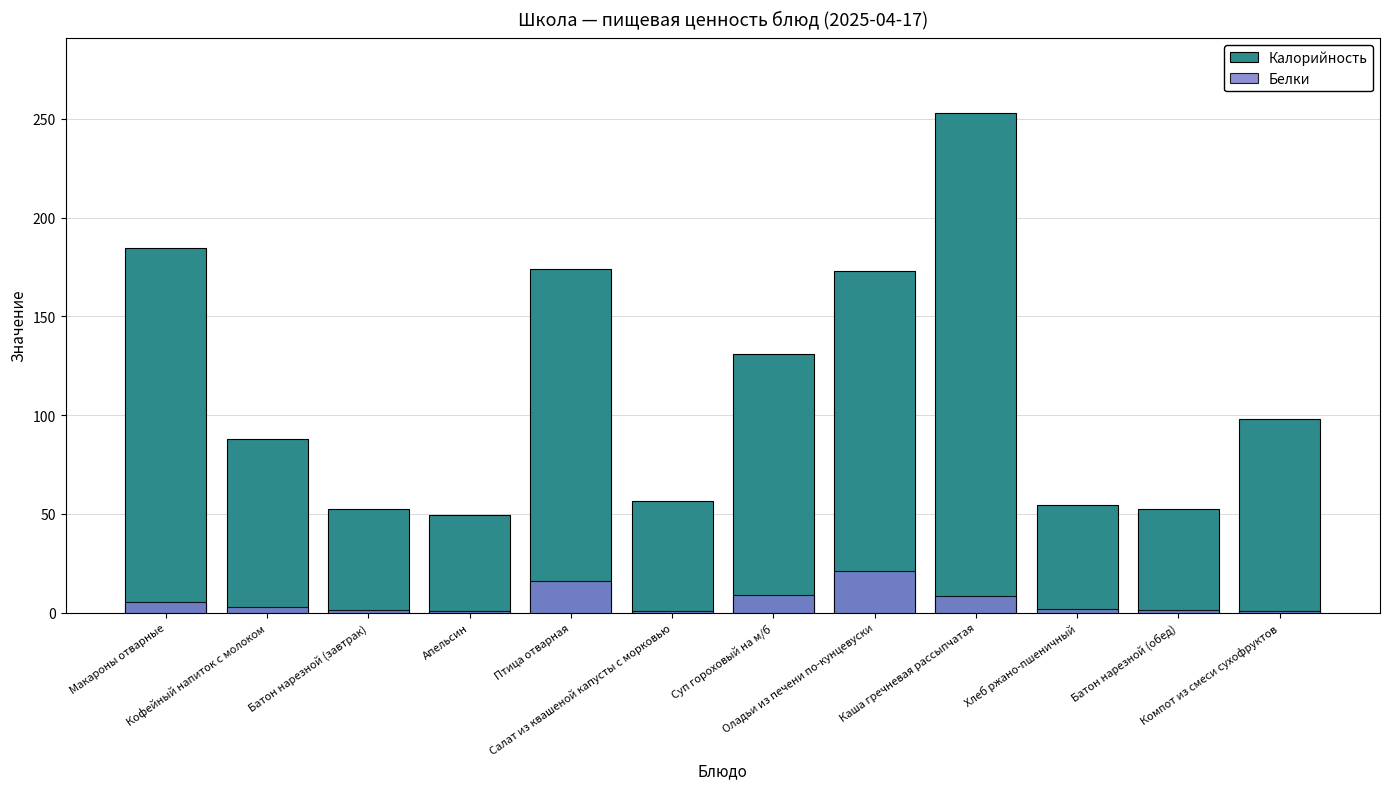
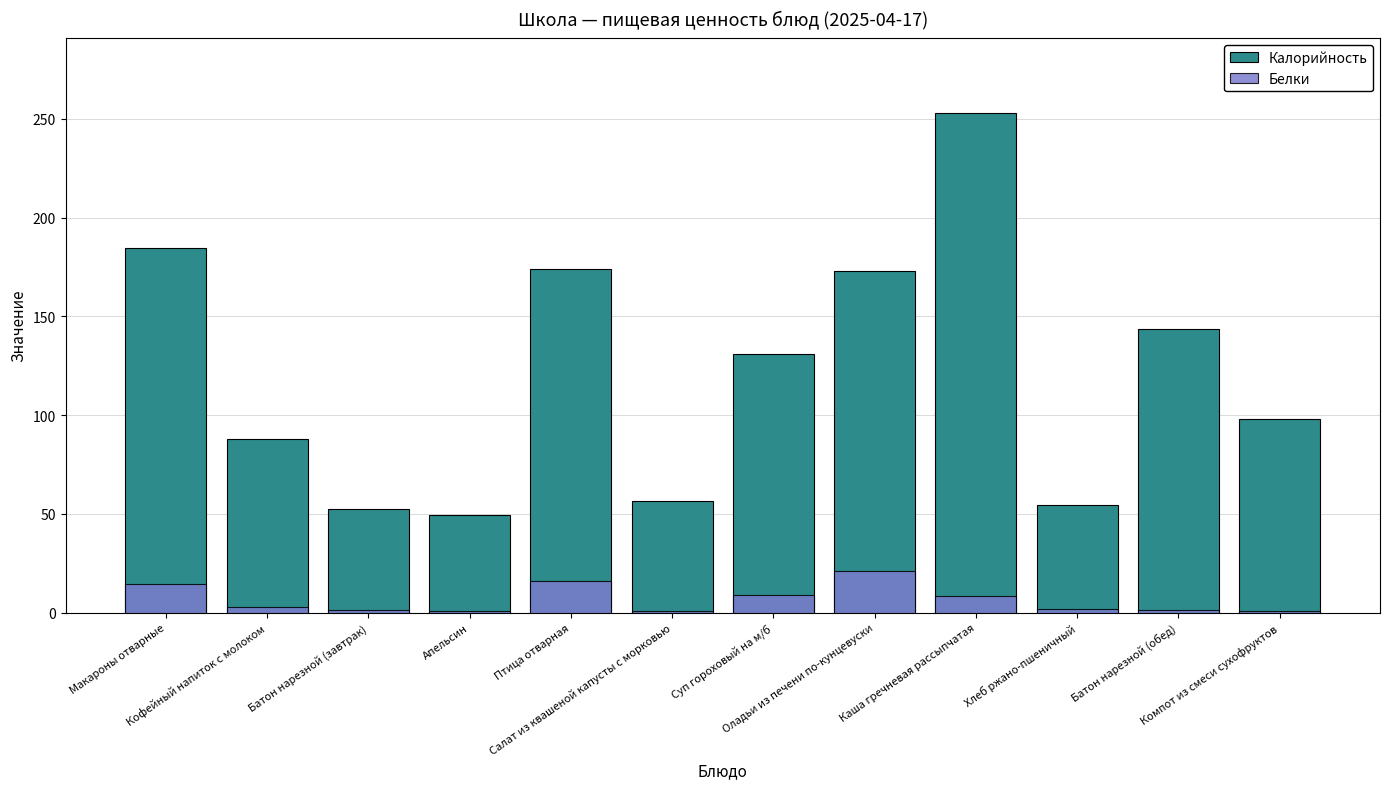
  {
    "Калорийность": {
      "Макароны отварные": 185,
      "Кофейный напиток с молоком": 88,
      "Батон нарезной (завтрак)": 52,
      "Апельсин": 49,
      "Птица отварная": 174,
      "Салат из квашеной капусты с морковью": 56,
      "Суп гороховый на м/б": 131,
      "Оладьи из печени по-кунцевуски": 173,
      "Каша гречневая рассыпчатая": 253,
      "Хлеб ржано-пшеничный": 54,
-     "Батон нарезной (обед)": 52,
+     "Батон нарезной (обед)": 144,
      "Компот из смеси сухофруктов": 98
    },
    "Белки": {
-     "Макароны отварные": 6
+     "Макароны отварные": 14
    }
  }
